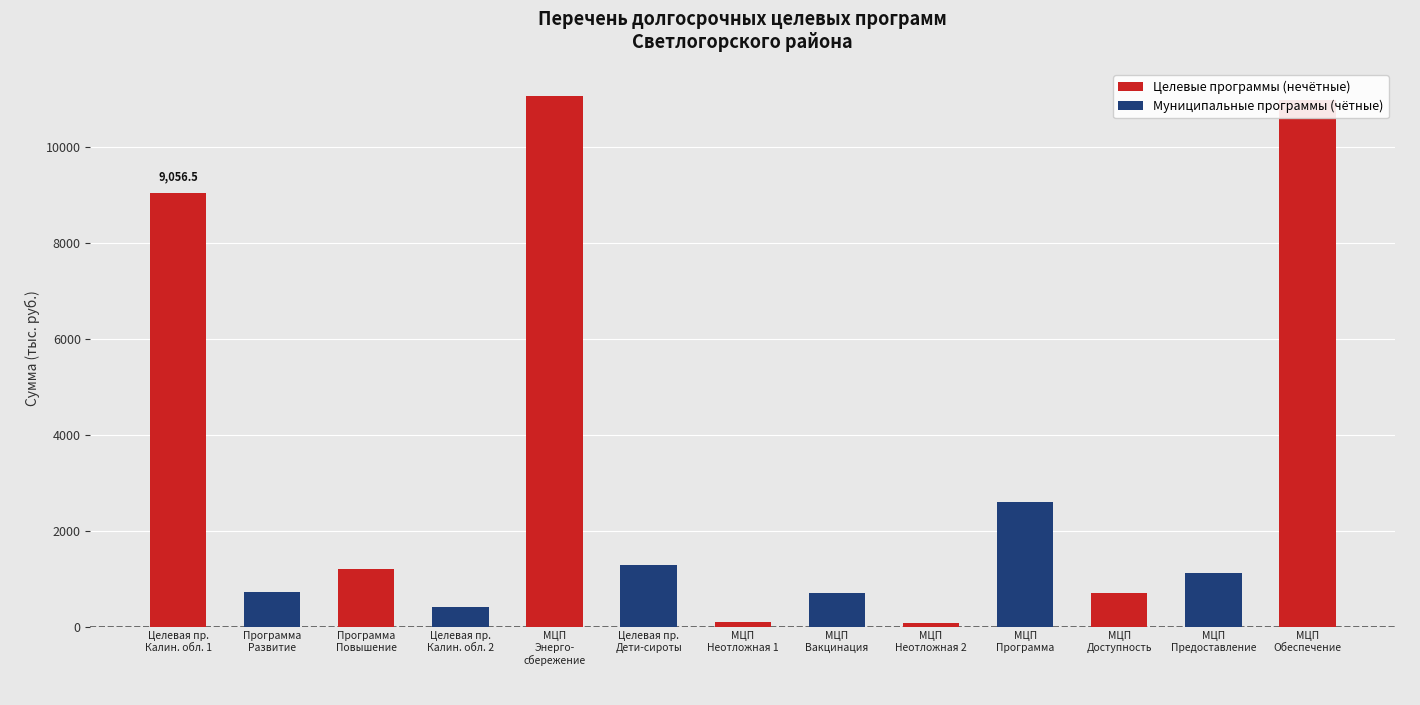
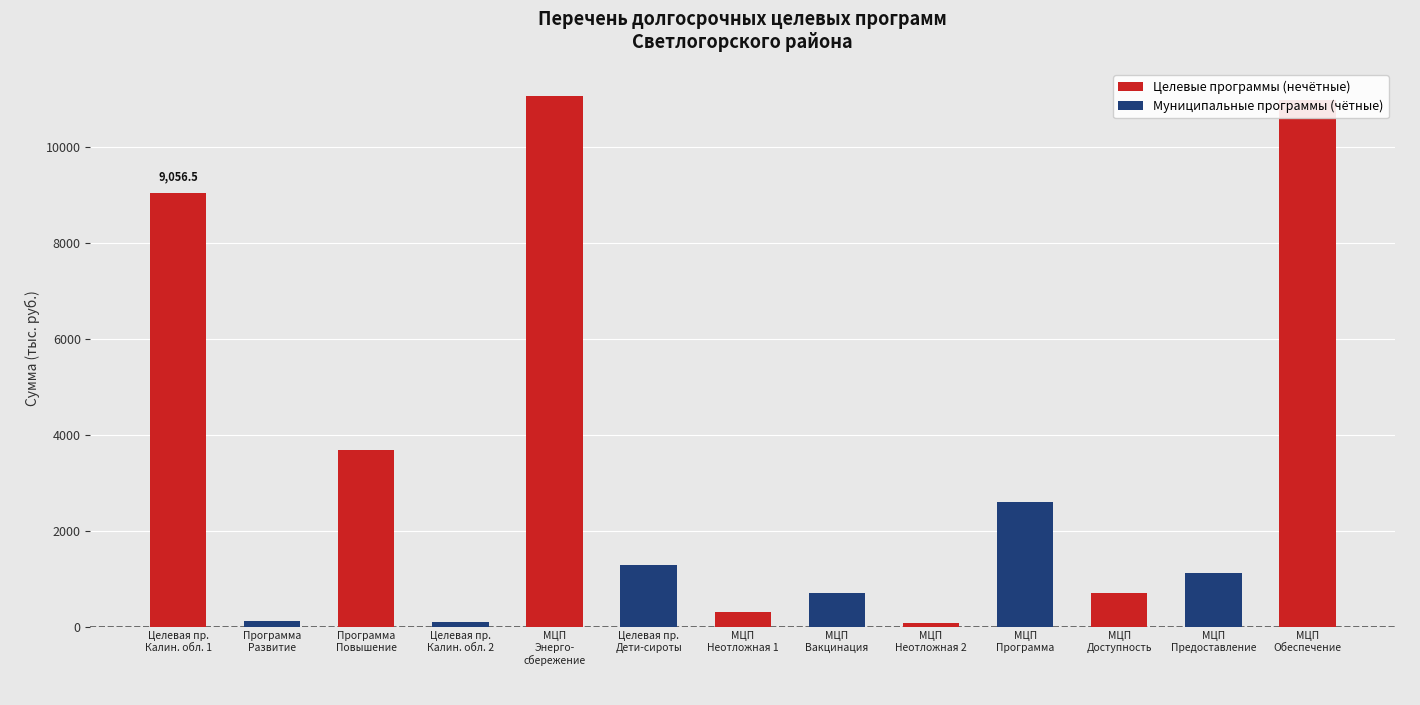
  {
    "Целевые программы (нечётные)": {
      "Программа Развитие": 0,
-     "Программа Повышение": 1200,
+     "Программа Повышение": 3700,
      "Целевая пр. Калин. обл. 2": 0,
      "МЦП Энерго- сбережение": 11100,
      "Целевая пр. Дети-сироты": 0,
-     "МЦП Неотложная 1": 100,
+     "МЦП Неотложная 1": 300,
      "МЦП Вакцинация": 0,
      "МЦП Неотложная 2": 100,
      "МЦП Программа": 0,
      "МЦП Доступность": 700,
      "МЦП Предоставление": 0
    },
    "Муниципальные программы (чётные)": {
      "Целевая пр. Калин. обл. 1": 0,
-     "Программа Развитие": 700,
+     "Программа Развитие": 100,
      "Программа Повышение": 0,
-     "Целевая пр. Калин. обл. 2": 400,
+     "Целевая пр. Калин. обл. 2": 100,
      "МЦП Энерго- сбережение": 0,
      "Целевая пр. Дети-сироты": 1300,
      "МЦП Неотложная 1": 0,
      "МЦП Вакцинация": 700,
      "МЦП Неотложная 2": 0,
      "МЦП Программа": 2600,
      "МЦП Доступность": 0,
      "МЦП Предоставление": 1100,
      "МЦП Обеспечение": 0
    }
  }
